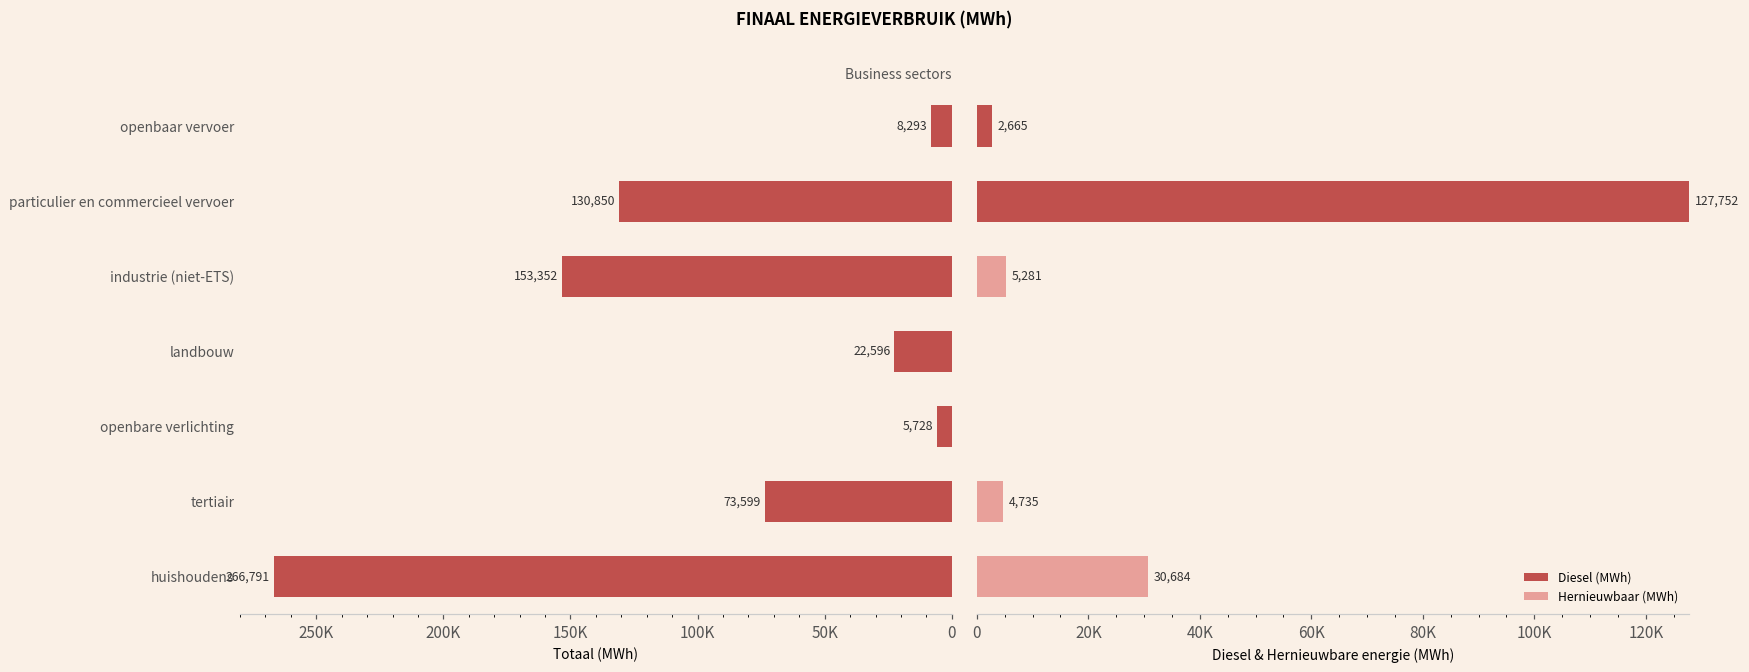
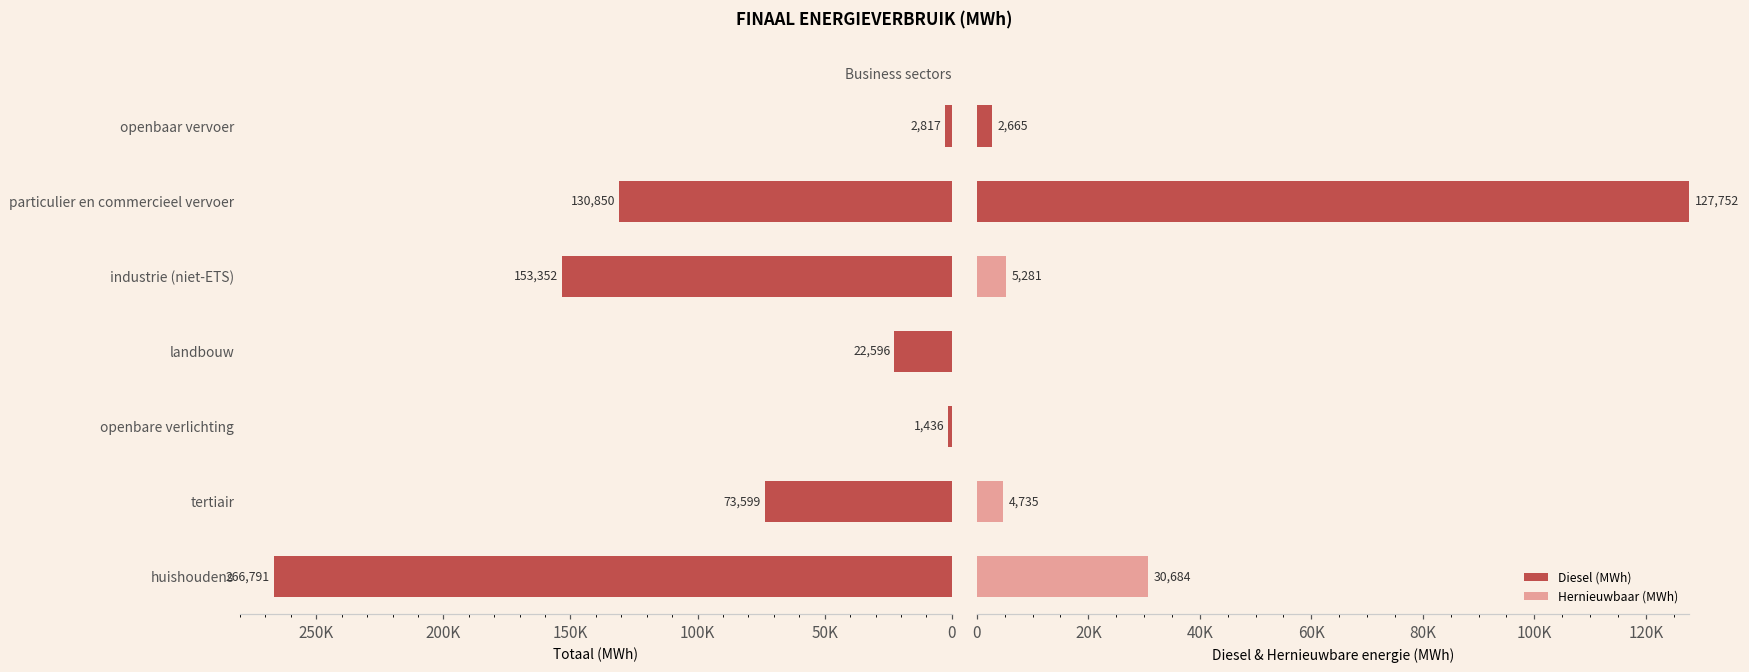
  {
    "Business sectors": {
-     "openbaar vervoer": "8,293",
+     "openbaar vervoer": "2,817",
      "particulier en commercieel vervoer": "130,850",
      "industrie (niet-ETS)": "153,352",
      "landbouw": "22,596",
-     "openbare verlichting": "5,728",
+     "openbare verlichting": "1,436",
      "tertiair": "73,599",
      "huishoudens": "266,791"
    }
  }
